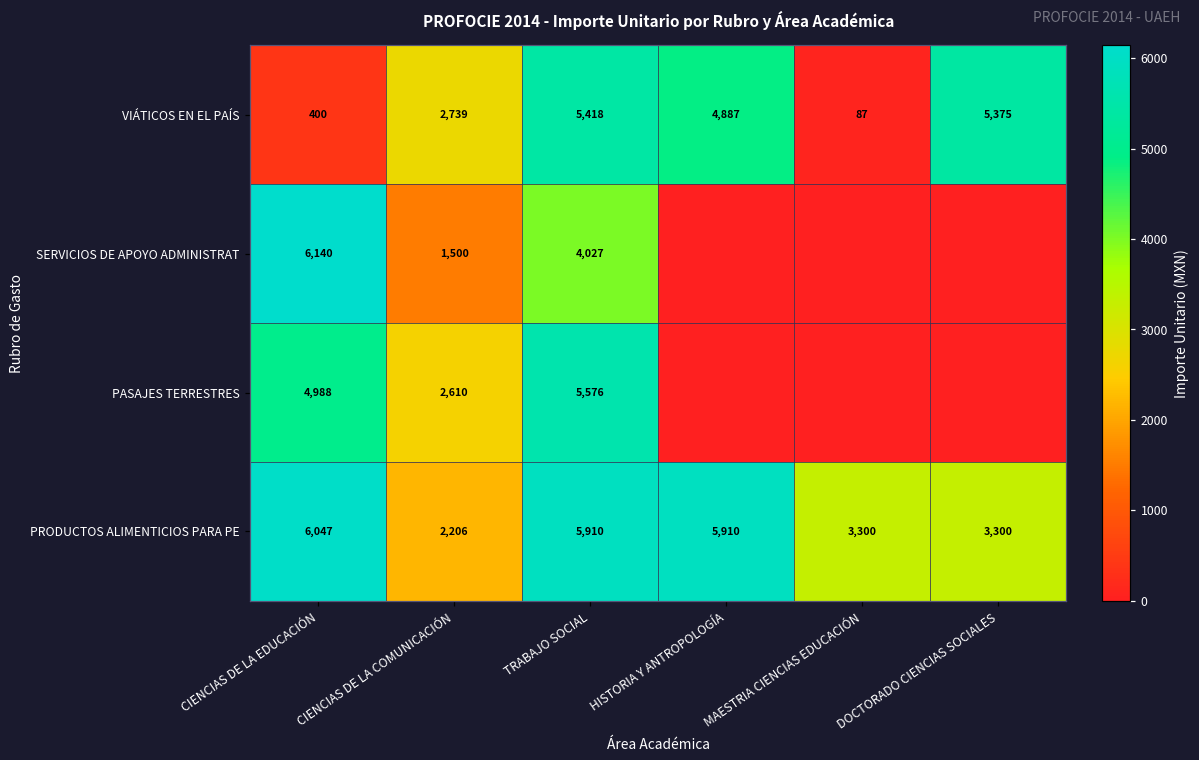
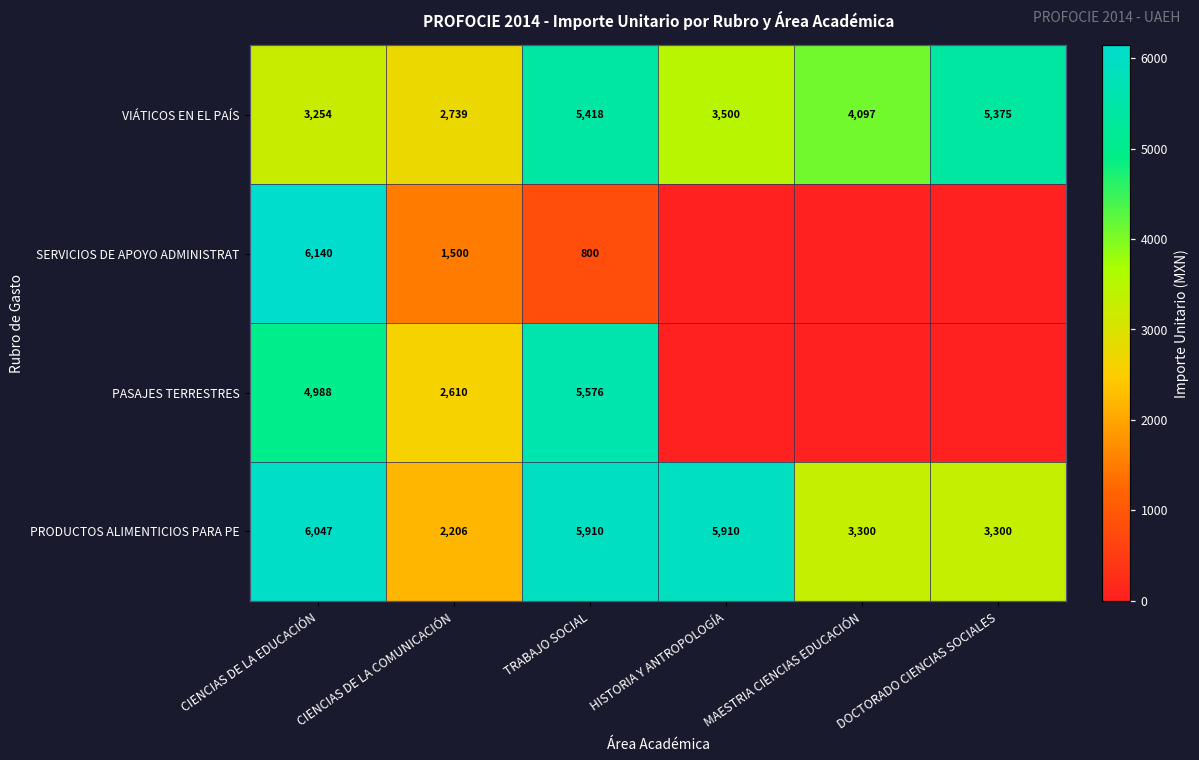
  {
    "VIÁTICOS EN EL PAÍS": {
-     "CIENCIAS DE LA EDUCACIÓN": "400",
+     "CIENCIAS DE LA EDUCACIÓN": "3,254",
      "CIENCIAS DE LA COMUNICACIÓN": "2,739",
      "TRABAJO SOCIAL": "5,418",
-     "HISTORIA Y ANTROPOLOGÍA": "4,887",
-     "MAESTRIA CIENCIAS EDUCACIÓN": "87",
+     "HISTORIA Y ANTROPOLOGÍA": "3,500",
+     "MAESTRIA CIENCIAS EDUCACIÓN": "4,097",
      "DOCTORADO CIENCIAS SOCIALES": "5,375"
    },
    "SERVICIOS DE APOYO ADMINISTRAT": {
      "CIENCIAS DE LA EDUCACIÓN": "6,140",
      "CIENCIAS DE LA COMUNICACIÓN": "1,500",
-     "TRABAJO SOCIAL": "4,027"
+     "TRABAJO SOCIAL": "800"
    },
    "PASAJES TERRESTRES": {
      "CIENCIAS DE LA EDUCACIÓN": "4,988",
      "CIENCIAS DE LA COMUNICACIÓN": "2,610",
      "TRABAJO SOCIAL": "5,576"
    },
    "PRODUCTOS ALIMENTICIOS PARA PE": {
      "CIENCIAS DE LA EDUCACIÓN": "6,047",
      "CIENCIAS DE LA COMUNICACIÓN": "2,206",
      "TRABAJO SOCIAL": "5,910",
      "HISTORIA Y ANTROPOLOGÍA": "5,910",
      "MAESTRIA CIENCIAS EDUCACIÓN": "3,300",
      "DOCTORADO CIENCIAS SOCIALES": "3,300"
    }
  }
